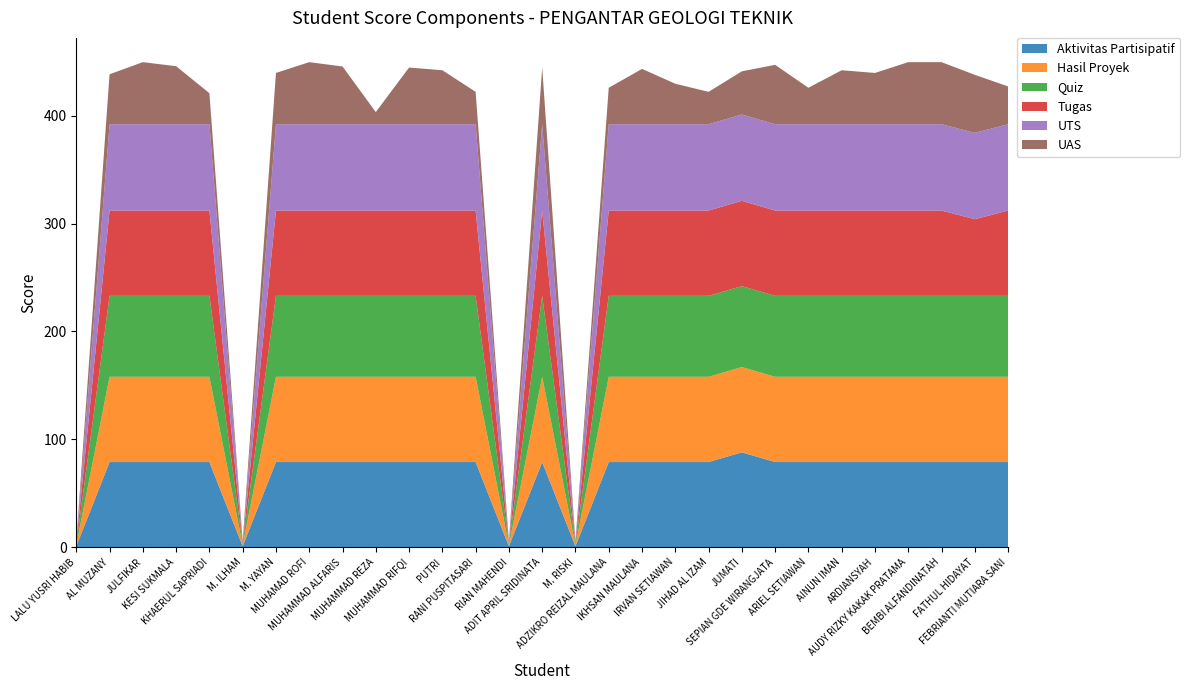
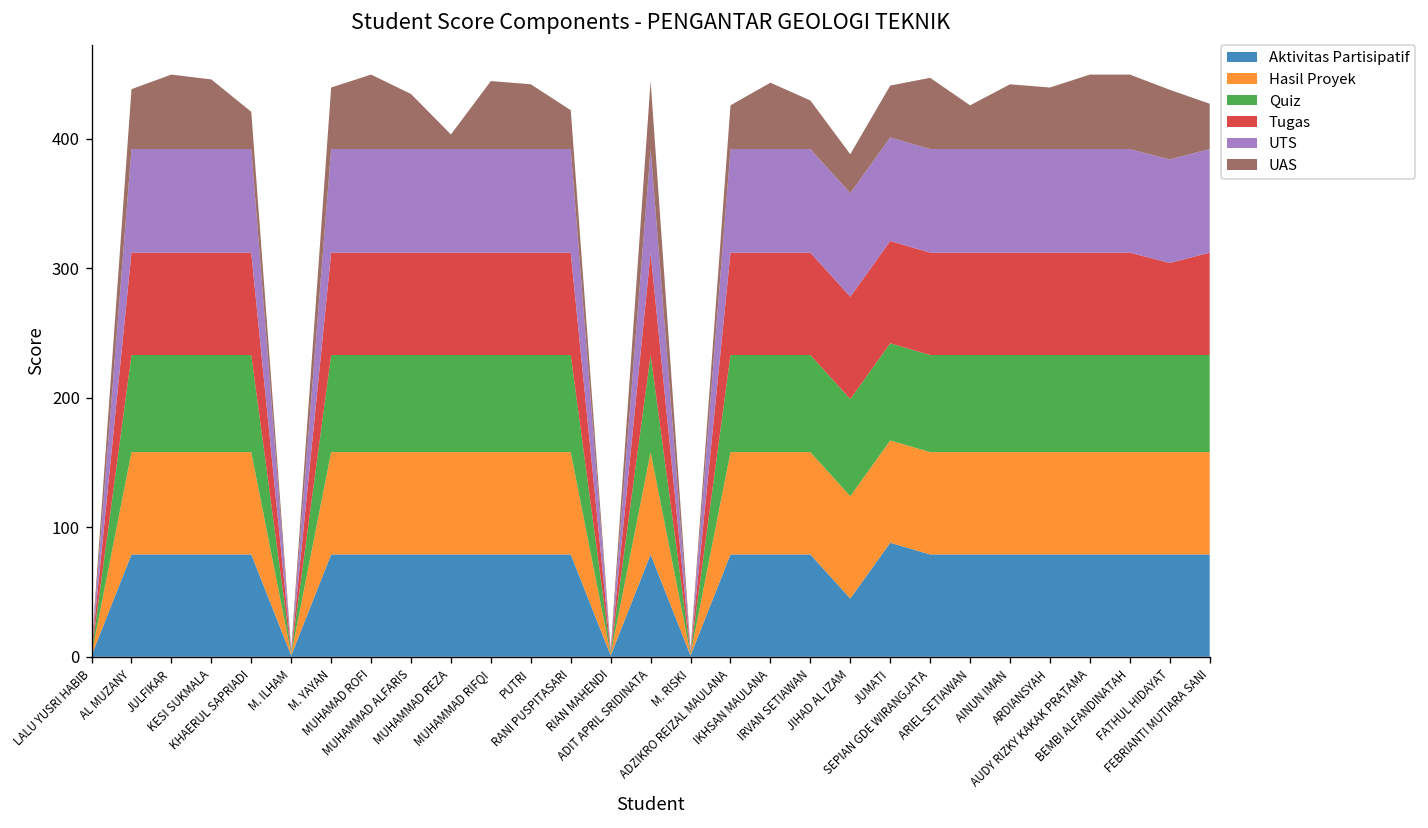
  {
    "Aktivitas Partisipatif": {
      "AL MUZANY": 79,
      "JULFIKAR": 79,
      "KESI SUKMALA": 79,
      "KHAERUL SAPRIADI": 79,
      "M. YAYAN": 79,
      "MUHAMAD ROFI": 79,
      "MUHAMMAD ALFARIS": 79,
      "MUHAMMAD REZA": 79,
      "MUHAMMAD RIFQI": 79,
      "PUTRI": 79,
      "RANI PUSPITASARI": 79,
      "ADIT APRIL SRIDINATA": 79,
      "ADZIKRO REIZAL MAULANA": 79,
      "IKHSAN MAULANA": 79,
      "IRVAN SETIAWAN": 79,
-     "JIHAD AL IZAM": 79,
+     "JIHAD AL IZAM": 45,
      "JUMATI": 88,
      "SEPIAN GDE WIRANGJATA": 79,
      "ARIEL SETIAWAN": 79,
      "AINUN IMAN": 79,
      "ARDIANSYAH": 79,
      "AUDY RIZKY KAKAK PRATAMA": 79,
      "BEMBI ALFANDINATAH": 79,
      "FATHUL HIDAYAT": 79,
      "FEBRIANTI MUTIARA SANI": 79
    },
    "Hasil Proyek": {
      "AL MUZANY": 79,
      "JULFIKAR": 79,
      "KESI SUKMALA": 79,
      "KHAERUL SAPRIADI": 79,
      "M. YAYAN": 79,
      "MUHAMAD ROFI": 79,
      "MUHAMMAD ALFARIS": 79,
      "MUHAMMAD REZA": 79,
      "MUHAMMAD RIFQI": 79,
      "PUTRI": 79,
      "RANI PUSPITASARI": 79,
      "ADIT APRIL SRIDINATA": 79,
      "ADZIKRO REIZAL MAULANA": 79,
      "IKHSAN MAULANA": 79,
      "IRVAN SETIAWAN": 79,
      "JIHAD AL IZAM": 79,
      "JUMATI": 79,
      "SEPIAN GDE WIRANGJATA": 79,
      "ARIEL SETIAWAN": 79,
      "AINUN IMAN": 79,
      "ARDIANSYAH": 79,
      "AUDY RIZKY KAKAK PRATAMA": 79,
      "BEMBI ALFANDINATAH": 79,
      "FATHUL HIDAYAT": 79,
      "FEBRIANTI MUTIARA SANI": 79
    },
    "Quiz": {
      "AL MUZANY": 75,
      "JULFIKAR": 75,
      "KESI SUKMALA": 75,
      "KHAERUL SAPRIADI": 75,
      "M. YAYAN": 75,
      "MUHAMAD ROFI": 75,
      "MUHAMMAD ALFARIS": 75,
      "MUHAMMAD REZA": 75,
      "MUHAMMAD RIFQI": 75,
      "PUTRI": 75,
      "RANI PUSPITASARI": 75,
      "ADIT APRIL SRIDINATA": 75,
      "ADZIKRO REIZAL MAULANA": 75,
      "IKHSAN MAULANA": 75,
      "IRVAN SETIAWAN": 75,
      "JIHAD AL IZAM": 75,
      "JUMATI": 75,
      "SEPIAN GDE WIRANGJATA": 75,
      "ARIEL SETIAWAN": 75,
      "AINUN IMAN": 75,
      "ARDIANSYAH": 75,
      "AUDY RIZKY KAKAK PRATAMA": 75,
      "BEMBI ALFANDINATAH": 75,
      "FATHUL HIDAYAT": 75,
      "FEBRIANTI MUTIARA SANI": 75
    },
    "Tugas": {
      "AL MUZANY": 79,
      "JULFIKAR": 79,
      "KESI SUKMALA": 79,
      "KHAERUL SAPRIADI": 79,
      "M. YAYAN": 79,
      "MUHAMAD ROFI": 79,
      "MUHAMMAD ALFARIS": 79,
      "MUHAMMAD REZA": 79,
      "MUHAMMAD RIFQI": 79,
      "PUTRI": 79,
      "RANI PUSPITASARI": 79,
      "ADIT APRIL SRIDINATA": 79,
      "ADZIKRO REIZAL MAULANA": 79,
      "IKHSAN MAULANA": 79,
      "IRVAN SETIAWAN": 79,
      "JIHAD AL IZAM": 79,
      "JUMATI": 79,
      "SEPIAN GDE WIRANGJATA": 79,
      "ARIEL SETIAWAN": 79,
      "AINUN IMAN": 79,
      "ARDIANSYAH": 79,
      "AUDY RIZKY KAKAK PRATAMA": 79,
      "BEMBI ALFANDINATAH": 79,
      "FATHUL HIDAYAT": 71,
      "FEBRIANTI MUTIARA SANI": 79
    },
    "UTS": {
      "AL MUZANY": 80,
      "JULFIKAR": 80,
      "KESI SUKMALA": 80,
      "KHAERUL SAPRIADI": 80,
      "M. YAYAN": 80,
      "MUHAMAD ROFI": 80,
      "MUHAMMAD ALFARIS": 80,
      "MUHAMMAD REZA": 80,
      "MUHAMMAD RIFQI": 80,
      "PUTRI": 80,
      "RANI PUSPITASARI": 80,
      "ADIT APRIL SRIDINATA": 80,
      "ADZIKRO REIZAL MAULANA": 80,
      "IKHSAN MAULANA": 80,
      "IRVAN SETIAWAN": 80,
      "JIHAD AL IZAM": 80,
      "JUMATI": 80,
      "SEPIAN GDE WIRANGJATA": 80,
      "ARIEL SETIAWAN": 80,
      "AINUN IMAN": 80,
      "ARDIANSYAH": 80,
      "AUDY RIZKY KAKAK PRATAMA": 80,
      "BEMBI ALFANDINATAH": 80,
      "FATHUL HIDAYAT": 80,
      "FEBRIANTI MUTIARA SANI": 80
    },
    "UAS": {
      "AL MUZANY": 46,
      "JULFIKAR": 58,
      "KESI SUKMALA": 54,
      "KHAERUL SAPRIADI": 29,
      "M. YAYAN": 48,
      "MUHAMAD ROFI": 58,
-     "MUHAMMAD ALFARIS": 54,
+     "MUHAMMAD ALFARIS": 43,
      "MUHAMMAD REZA": 11,
      "MUHAMMAD RIFQI": 53,
      "PUTRI": 50,
      "RANI PUSPITASARI": 30,
      "ADIT APRIL SRIDINATA": 53,
      "ADZIKRO REIZAL MAULANA": 34,
      "IKHSAN MAULANA": 51,
      "IRVAN SETIAWAN": 38,
      "JIHAD AL IZAM": 30,
      "JUMATI": 40,
      "SEPIAN GDE WIRANGJATA": 55,
      "ARIEL SETIAWAN": 34,
      "AINUN IMAN": 50,
      "ARDIANSYAH": 48,
      "AUDY RIZKY KAKAK PRATAMA": 58,
      "BEMBI ALFANDINATAH": 58,
      "FATHUL HIDAYAT": 54,
      "FEBRIANTI MUTIARA SANI": 35
    }
  }
